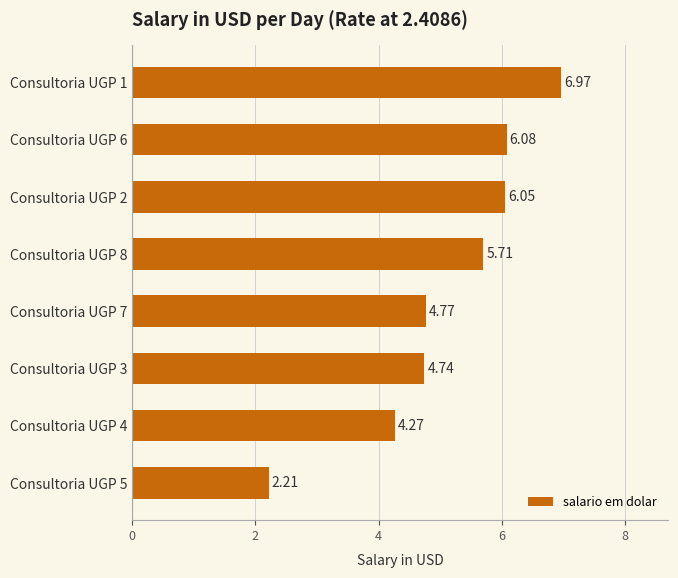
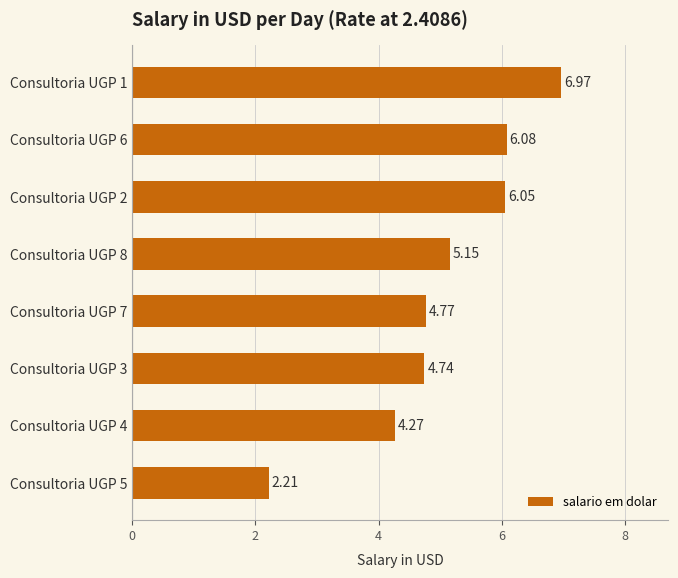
  {
    "Consultoria UGP 1": 6.97,
    "Consultoria UGP 6": 6.08,
    "Consultoria UGP 2": 6.05,
-   "Consultoria UGP 8": 5.71,
+   "Consultoria UGP 8": 5.15,
    "Consultoria UGP 7": 4.77,
    "Consultoria UGP 3": 4.74,
    "Consultoria UGP 4": 4.27,
    "Consultoria UGP 5": 2.21
  }
